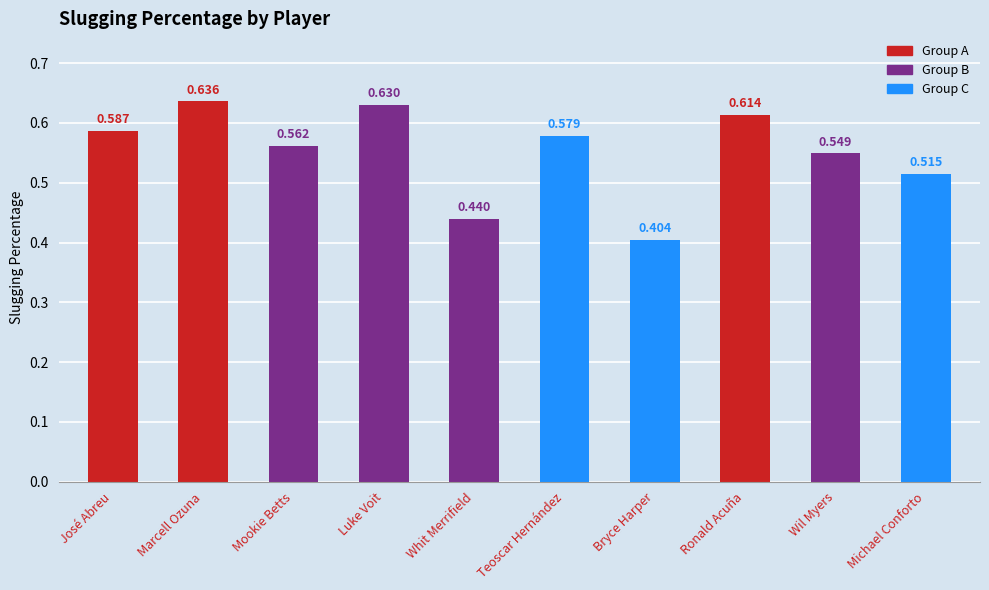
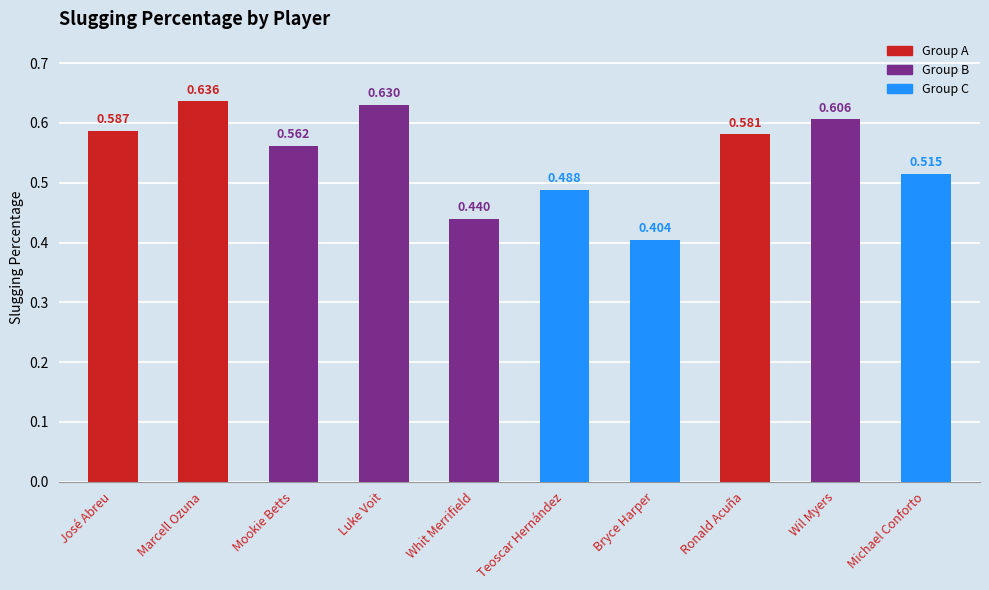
  {
    "José Abreu": 0.587,
    "Marcell Ozuna": 0.636,
    "Mookie Betts": 0.562,
    "Luke Voit": 0.630,
    "Whit Merrifield": 0.440,
-   "Teoscar Hernández": 0.579,
+   "Teoscar Hernández": 0.488,
    "Bryce Harper": 0.404,
-   "Ronald Acuña": 0.614,
-   "Wil Myers": 0.549,
+   "Ronald Acuña": 0.581,
+   "Wil Myers": 0.606,
    "Michael Conforto": 0.515
  }
